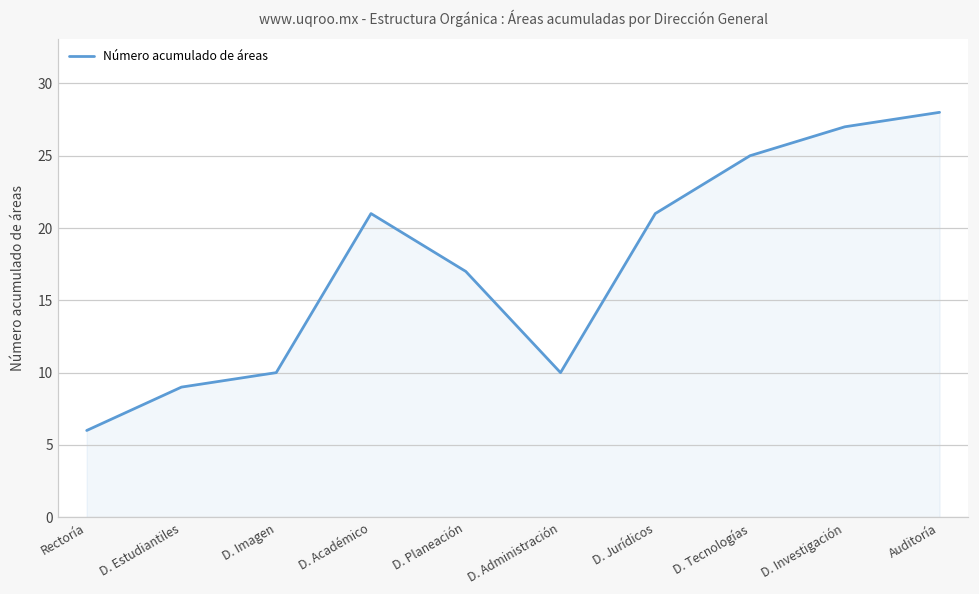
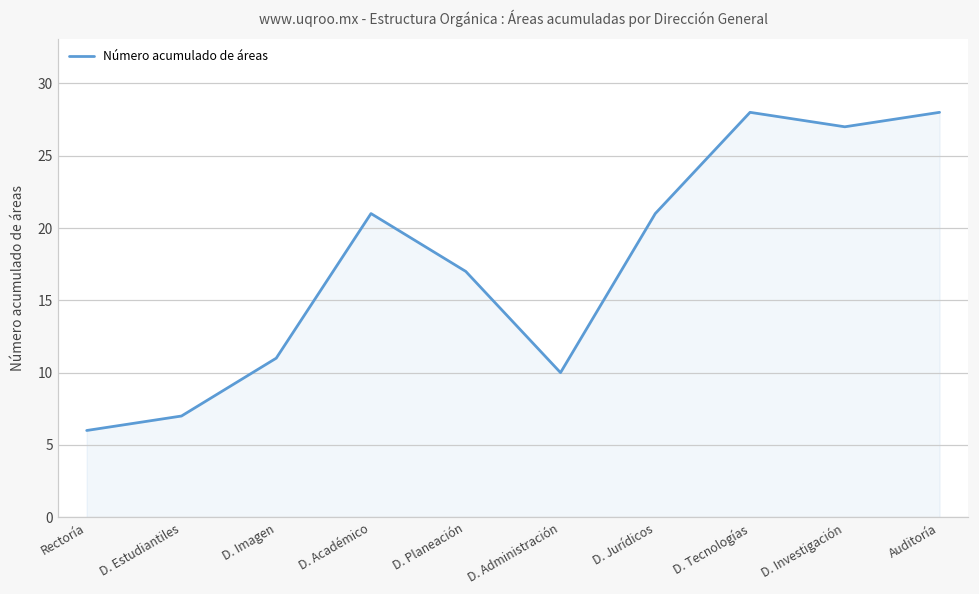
  {
    "Rectoría": 6,
-   "D. Estudiantiles": 9,
-   "D. Imagen": 10,
+   "D. Estudiantiles": 7,
+   "D. Imagen": 11,
    "D. Académico": 21,
    "D. Planeación": 17,
    "D. Administración": 10,
    "D. Jurídicos": 21,
-   "D. Tecnologías": 25,
+   "D. Tecnologías": 28,
    "D. Investigación": 27,
    "Auditoría": 28
  }
